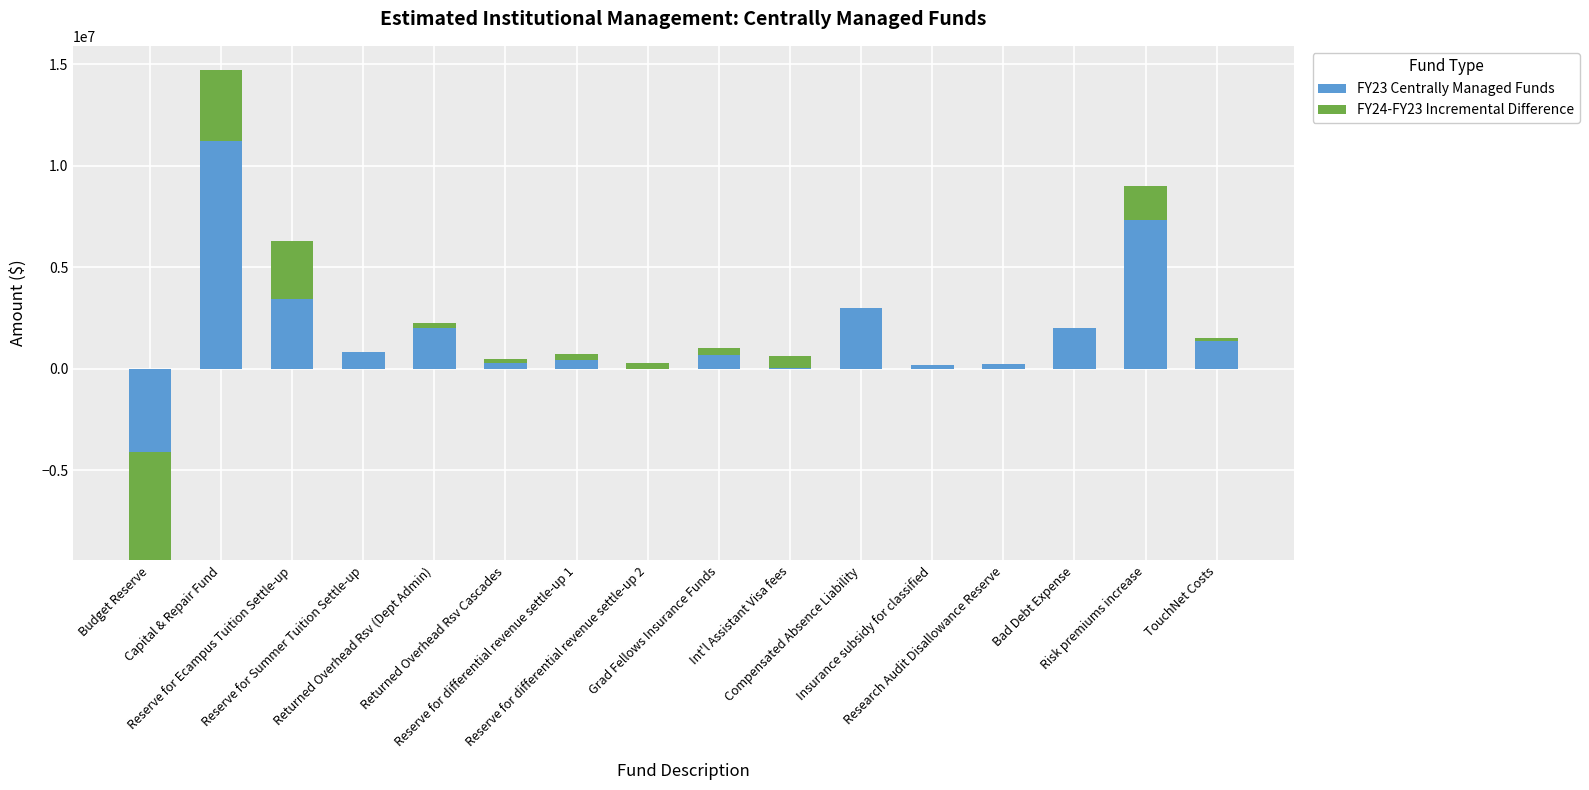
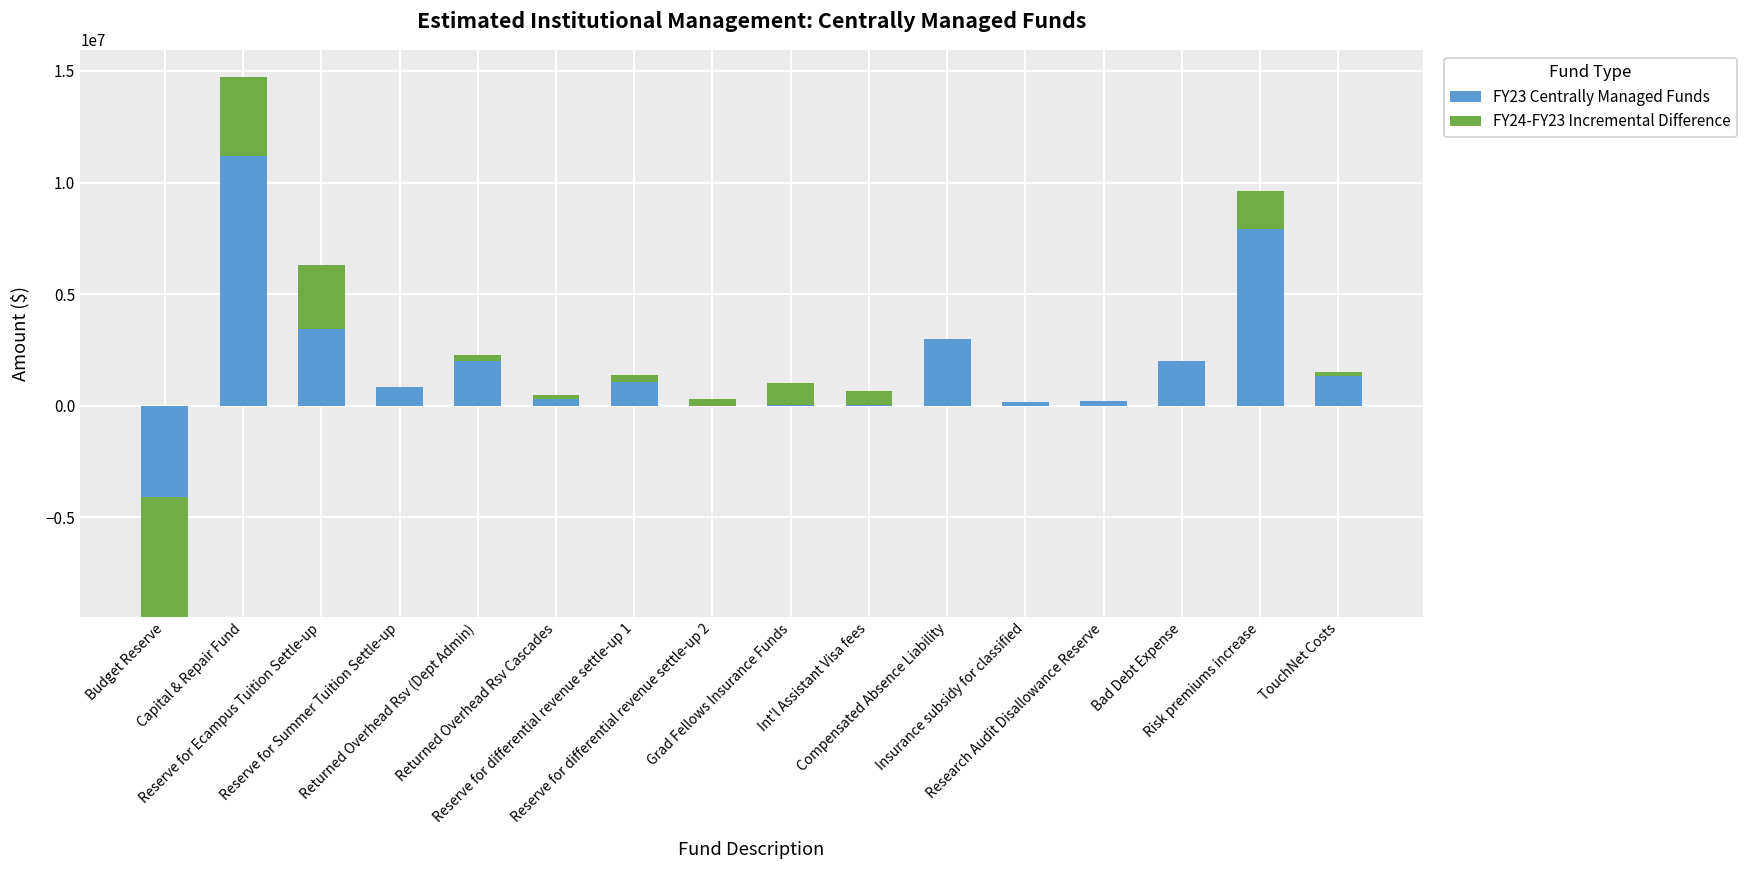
  {
    "FY23 Centrally Managed Funds": {
      "Budget Reserve": -9400000,
      "Capital & Repair Fund": 11200000,
      "Reserve for Ecampus Tuition Settle-up": 3400000,
      "Reserve for Summer Tuition Settle-up": 900000,
      "Returned Overhead Rsv (Dept Admin)": 2000000,
      "Returned Overhead Rsv Cascades": 300000,
-     "Reserve for differential revenue settle-up 1": 700000,
+     "Reserve for differential revenue settle-up 1": 1400000,
      "Reserve for differential revenue settle-up 2": 0,
      "Grad Fellows Insurance Funds": 1000000,
      "Compensated Absence Liability": 3000000,
      "Insurance subsidy for classified": 200000,
      "Research Audit Disallowance Reserve": 200000,
      "Bad Debt Expense": 2000000,
-     "Risk premiums increase": 7300000,
+     "Risk premiums increase": 7900000,
      "TouchNet Costs": 1400000
    },
    "FY24-FY23 Incremental Difference": {
      "Capital & Repair Fund": 3500000,
      "Reserve for Ecampus Tuition Settle-up": 2900000,
      "Reserve for Summer Tuition Settle-up": 0,
      "Returned Overhead Rsv (Dept Admin)": 300000,
      "Returned Overhead Rsv Cascades": 200000,
      "Reserve for differential revenue settle-up 2": 300000,
-     "Grad Fellows Insurance Funds": -300000,
+     "Grad Fellows Insurance Funds": -1000000,
      "Int'l Assistant Visa fees": 600000,
      "Compensated Absence Liability": 0,
      "Insurance subsidy for classified": 0,
      "Research Audit Disallowance Reserve": 0,
      "Bad Debt Expense": 0,
      "Risk premiums increase": 1700000,
      "TouchNet Costs": 200000
    }
  }
